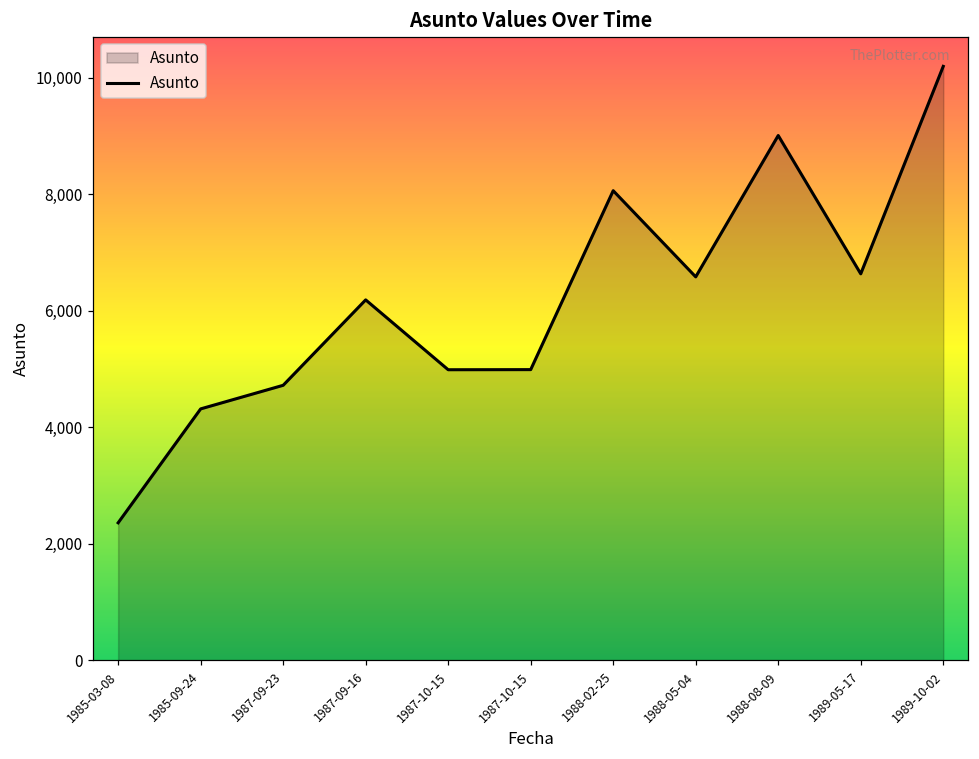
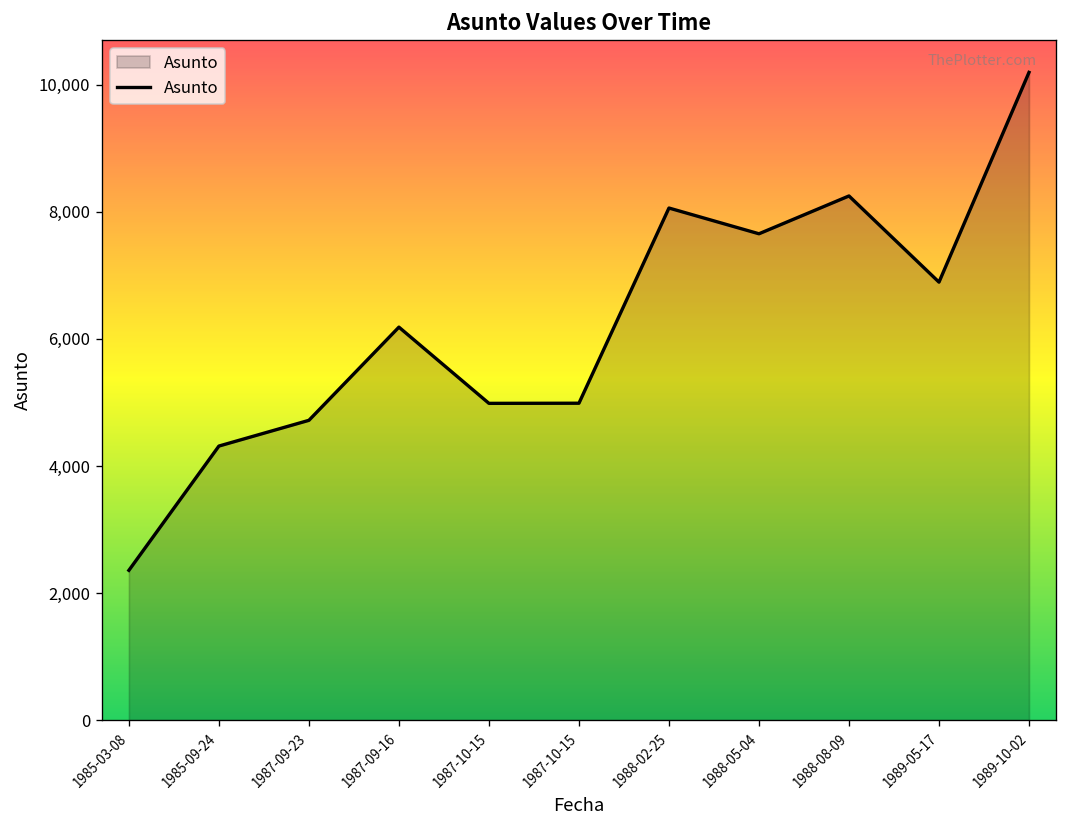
  {
    "1985-03-08": "2,400",
    "1985-09-24": "4,300",
    "1987-09-23": "4,700",
    "1987-09-16": "6,200",
    "1988-02-25": "8,100",
-   "1988-05-04": "6,600",
-   "1988-08-09": "9,000",
-   "1989-05-17": "6,600",
+   "1988-05-04": "7,700",
+   "1988-08-09": "8,200",
+   "1989-05-17": "6,900",
    "1989-10-02": "10,200"
  }
